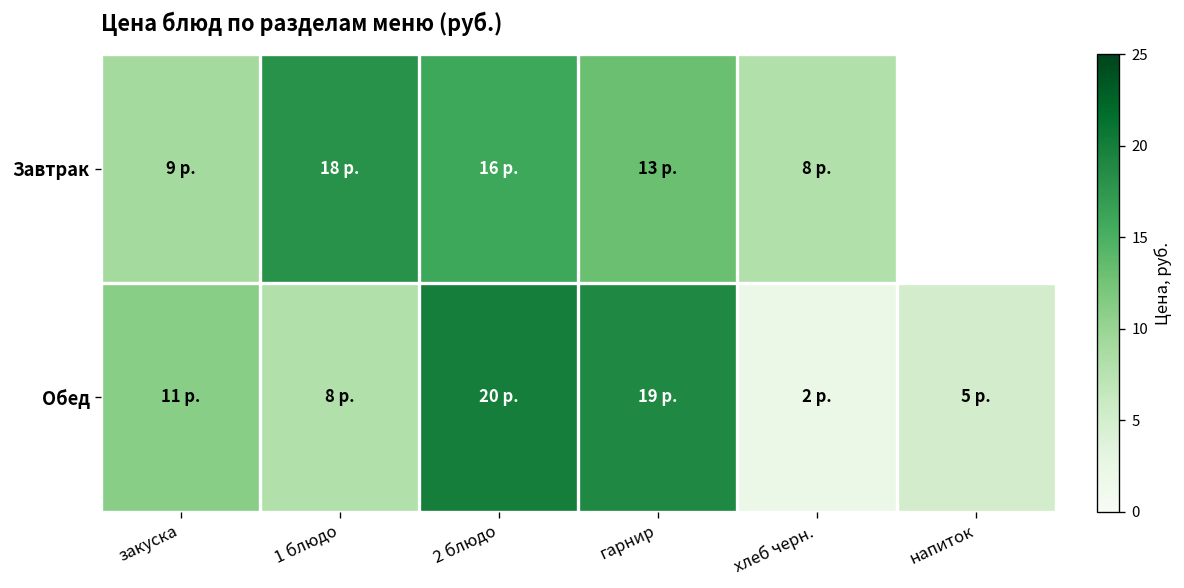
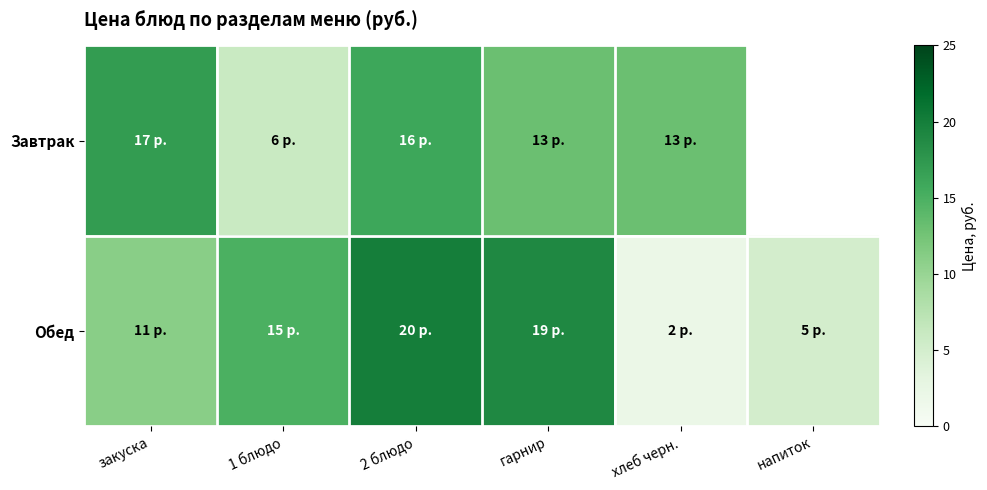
  {
    "Завтрак": {
-     "закуска": 9,
-     "1 блюдо": 18,
+     "закуска": 17,
+     "1 блюдо": 6,
      "2 блюдо": 16,
      "гарнир": 13,
-     "хлеб черн.": 8
+     "хлеб черн.": 13
    },
    "Обед": {
      "закуска": 11,
-     "1 блюдо": 8,
+     "1 блюдо": 15,
      "2 блюдо": 20,
      "гарнир": 19,
      "хлеб черн.": 2,
      "напиток": 5
    }
  }
